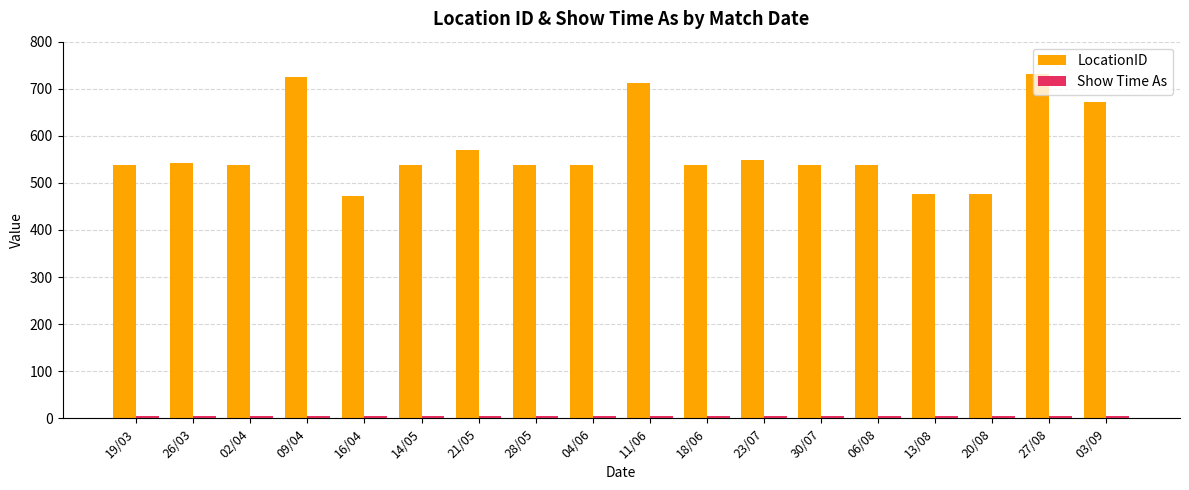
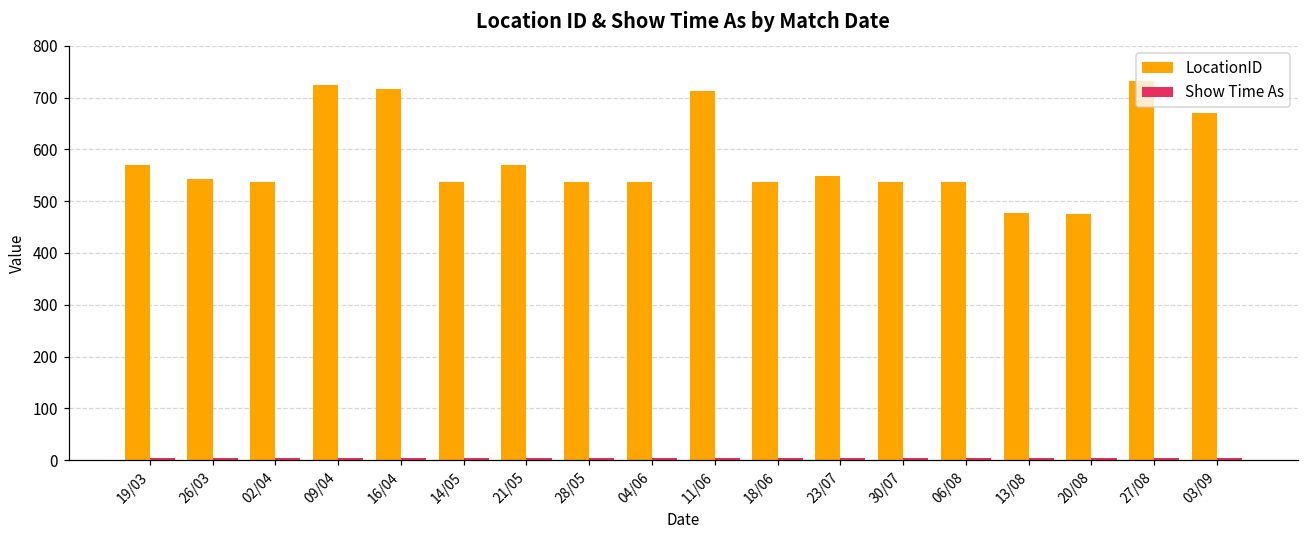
  {
    "LocationID": {
-     "19/03": 540,
+     "19/03": 570,
      "26/03": 540,
      "02/04": 540,
      "09/04": 730,
-     "16/04": 470,
+     "16/04": 720,
      "14/05": 540,
      "21/05": 570,
      "28/05": 540,
      "04/06": 540,
      "11/06": 710,
      "18/06": 540,
      "23/07": 550,
      "30/07": 540,
      "06/08": 540,
      "13/08": 480,
      "20/08": 480,
      "03/09": 670
    }
  }
